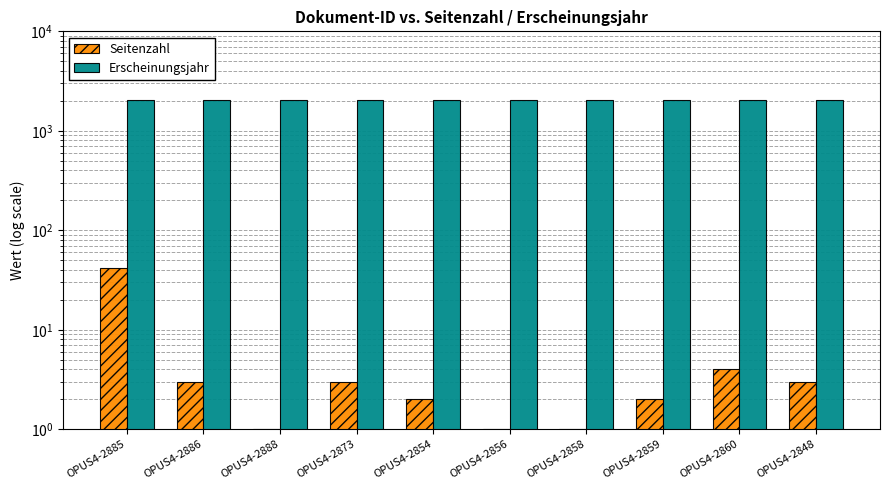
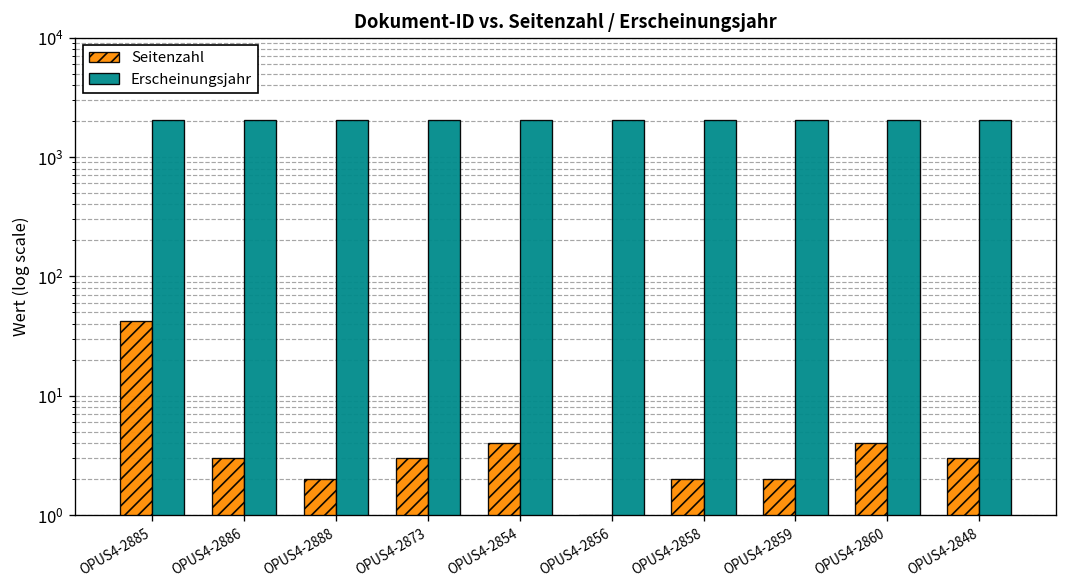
  {
    "Seitenzahl": {
      "OPUS4-2885": 42,
      "OPUS4-2886": 3,
-     "OPUS4-2888": 1,
+     "OPUS4-2888": 2,
      "OPUS4-2873": 3,
-     "OPUS4-2854": 2,
+     "OPUS4-2854": 4,
      "OPUS4-2856": 1,
-     "OPUS4-2858": 1,
+     "OPUS4-2858": 2,
      "OPUS4-2859": 2,
      "OPUS4-2860": 4,
      "OPUS4-2848": 3
    },
    "Erscheinungsjahr": {
      "OPUS4-2885": 2000,
      "OPUS4-2886": 2000,
      "OPUS4-2888": 2000,
      "OPUS4-2873": 2000,
      "OPUS4-2854": 2000,
      "OPUS4-2856": 2000,
      "OPUS4-2858": 2000,
      "OPUS4-2859": 2000,
      "OPUS4-2860": 2000,
      "OPUS4-2848": 2000
    }
  }
